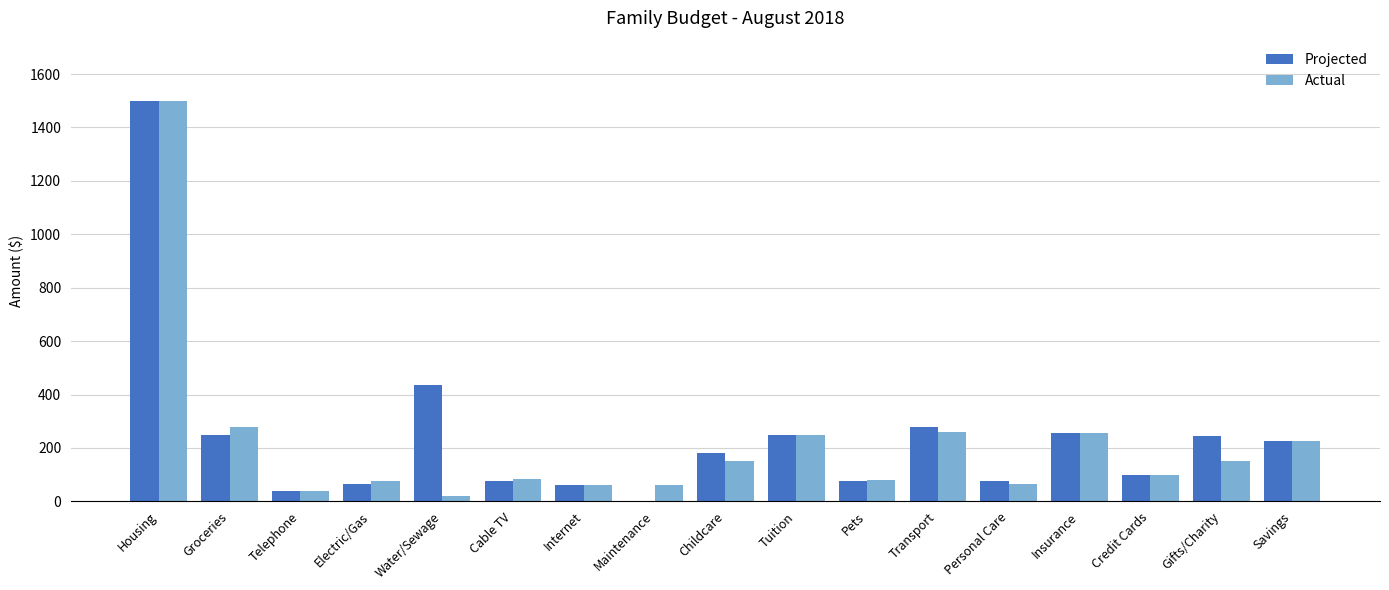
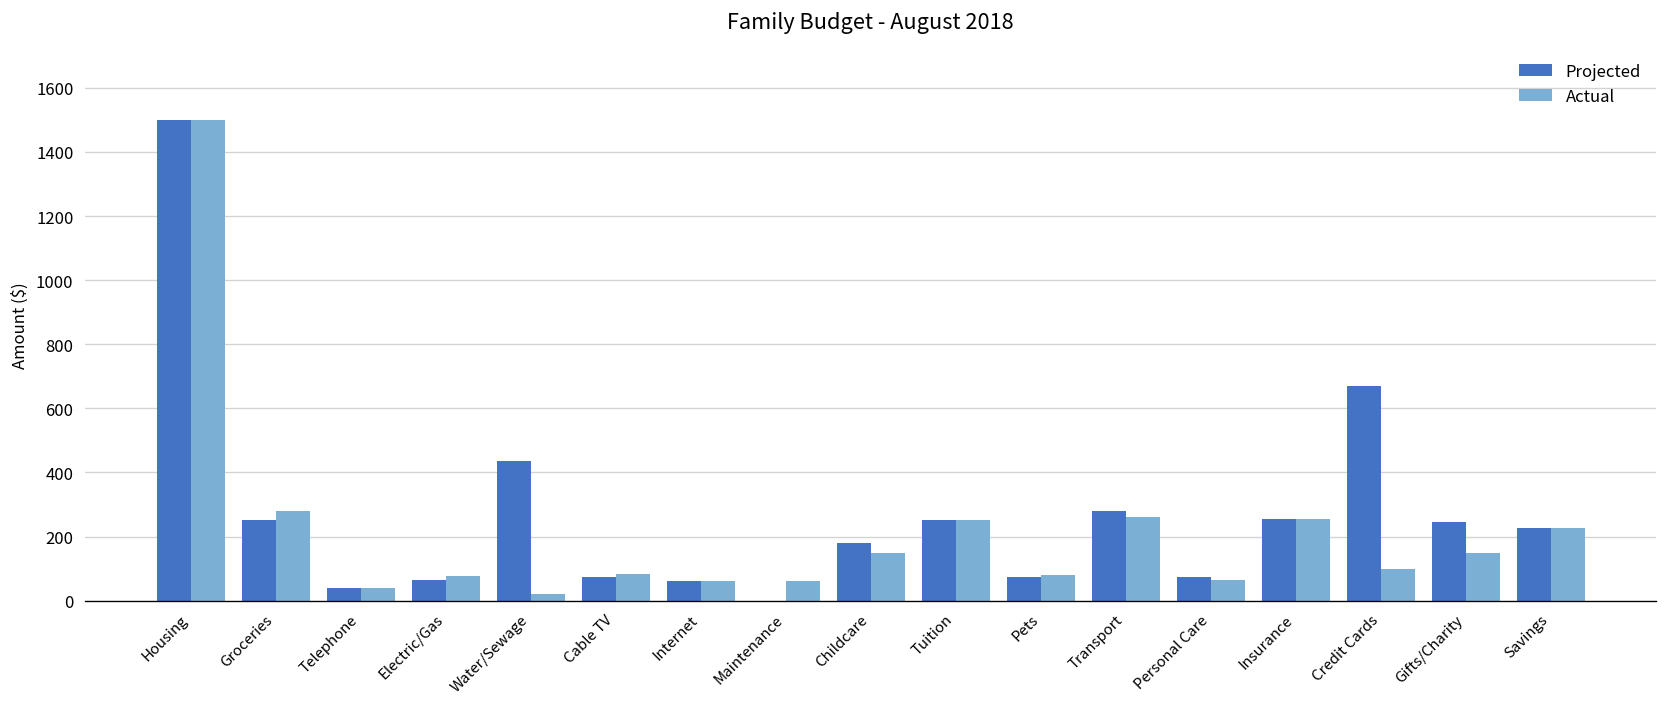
  {
    "Projected": {
      "Housing": 1500,
      "Groceries": 250,
      "Telephone": 40,
      "Electric/Gas": 70,
      "Water/Sewage": 440,
      "Cable TV": 80,
      "Internet": 60,
      "Maintenance": 0,
      "Childcare": 180,
      "Tuition": 250,
      "Pets": 80,
      "Transport": 280,
      "Personal Care": 80,
      "Insurance": 260,
-     "Credit Cards": 100,
+     "Credit Cards": 670,
      "Gifts/Charity": 250,
      "Savings": 230
    },
    "Actual": {
      "Housing": 1500,
      "Groceries": 280,
      "Telephone": 40,
      "Electric/Gas": 80,
      "Water/Sewage": 20,
      "Cable TV": 80,
      "Internet": 60,
      "Maintenance": 60,
      "Childcare": 150,
      "Tuition": 250,
      "Pets": 80,
      "Transport": 260,
      "Personal Care": 70,
      "Insurance": 260,
      "Credit Cards": 100,
      "Gifts/Charity": 150,
      "Savings": 230
    }
  }
